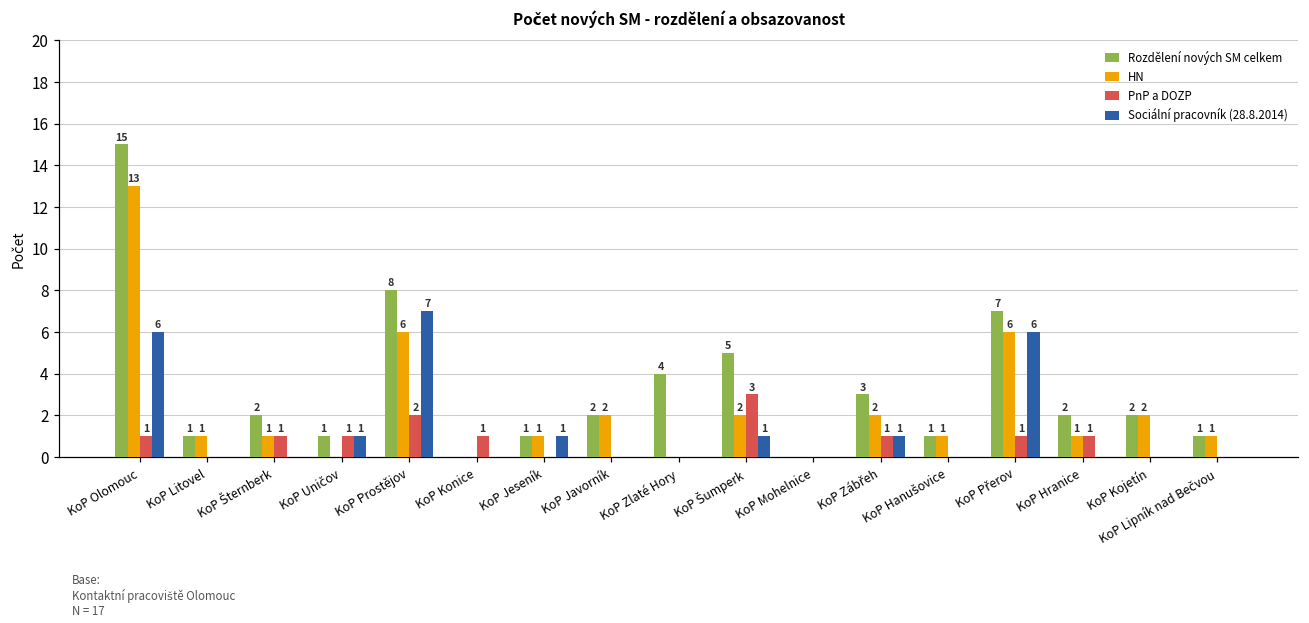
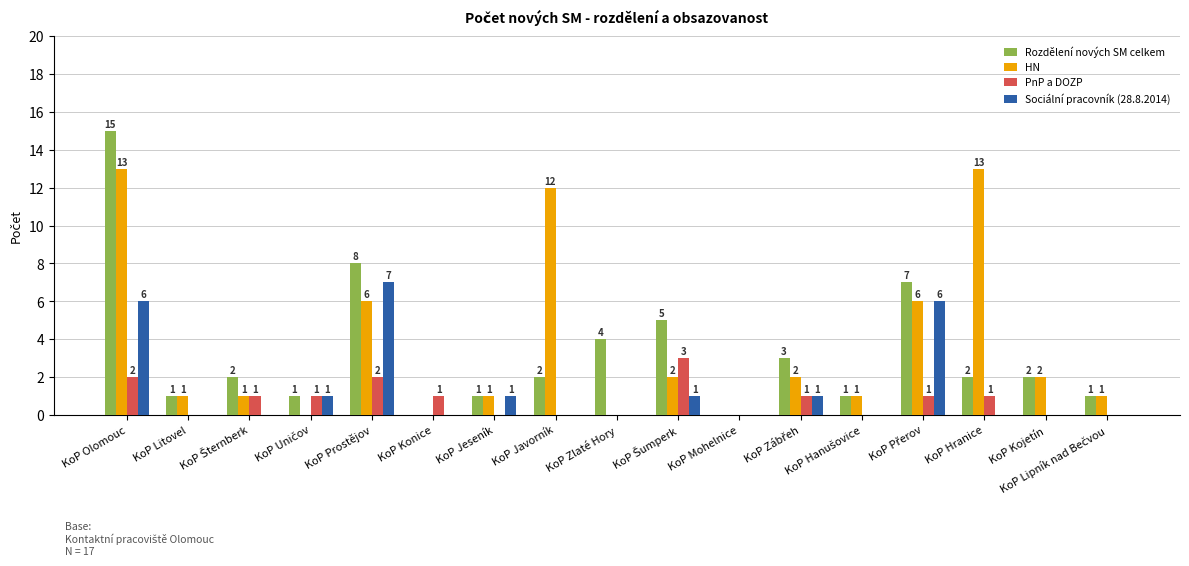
  {
    "Rozdělení nových SM celkem": {
      "KoP Olomouc": 15,
      "KoP Litovel": 1,
      "KoP Šternberk": 2,
      "KoP Uničov": 1,
      "KoP Prostějov": 8,
      "KoP Jeseník": 1,
      "KoP Javorník": 2,
      "KoP Zlaté Hory": 4,
      "KoP Šumperk": 5,
      "KoP Zábřeh": 3,
      "KoP Hanušovice": 1,
      "KoP Přerov": 7,
      "KoP Hranice": 2,
      "KoP Kojetín": 2,
      "KoP Lipník nad Bečvou": 1
    },
    "HN": {
      "KoP Olomouc": 13,
      "KoP Litovel": 1,
      "KoP Šternberk": 1,
      "KoP Prostějov": 6,
      "KoP Jeseník": 1,
-     "KoP Javorník": 2,
+     "KoP Javorník": 12,
      "KoP Šumperk": 2,
      "KoP Zábřeh": 2,
      "KoP Hanušovice": 1,
      "KoP Přerov": 6,
-     "KoP Hranice": 1,
+     "KoP Hranice": 13,
      "KoP Kojetín": 2,
      "KoP Lipník nad Bečvou": 1
    },
    "PnP a DOZP": {
-     "KoP Olomouc": 1,
+     "KoP Olomouc": 2,
      "KoP Šternberk": 1,
      "KoP Uničov": 1,
      "KoP Prostějov": 2,
      "KoP Konice": 1,
      "KoP Šumperk": 3,
      "KoP Zábřeh": 1,
      "KoP Přerov": 1,
      "KoP Hranice": 1
    },
    "Sociální pracovník (28.8.2014)": {
      "KoP Olomouc": 6,
      "KoP Uničov": 1,
      "KoP Prostějov": 7,
      "KoP Jeseník": 1,
      "KoP Šumperk": 1,
      "KoP Zábřeh": 1,
      "KoP Přerov": 6
    }
  }
